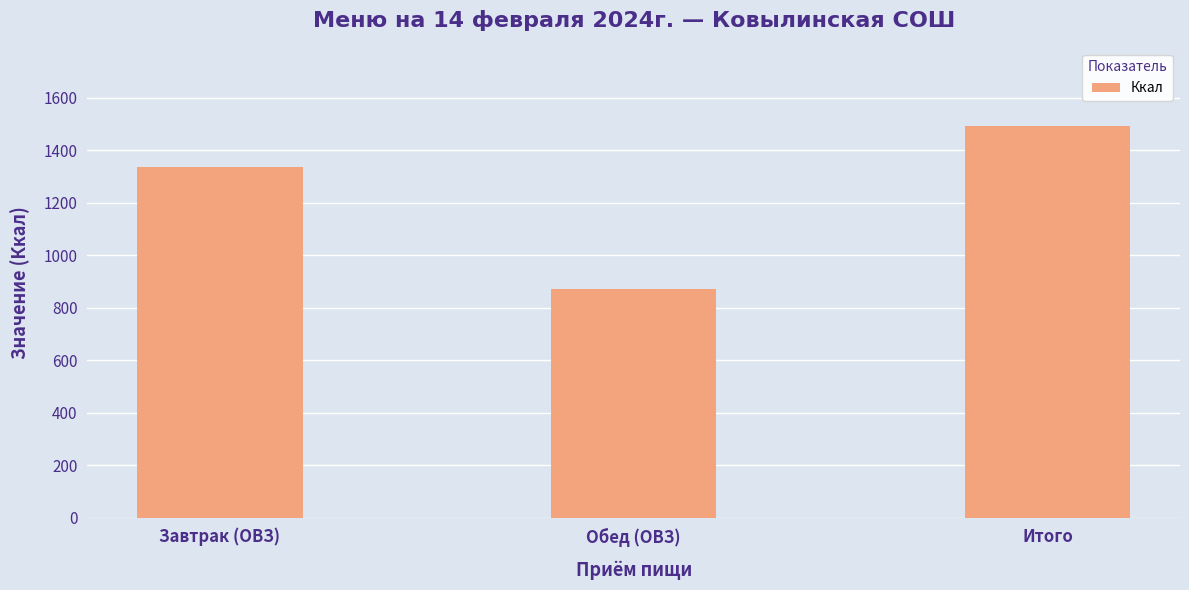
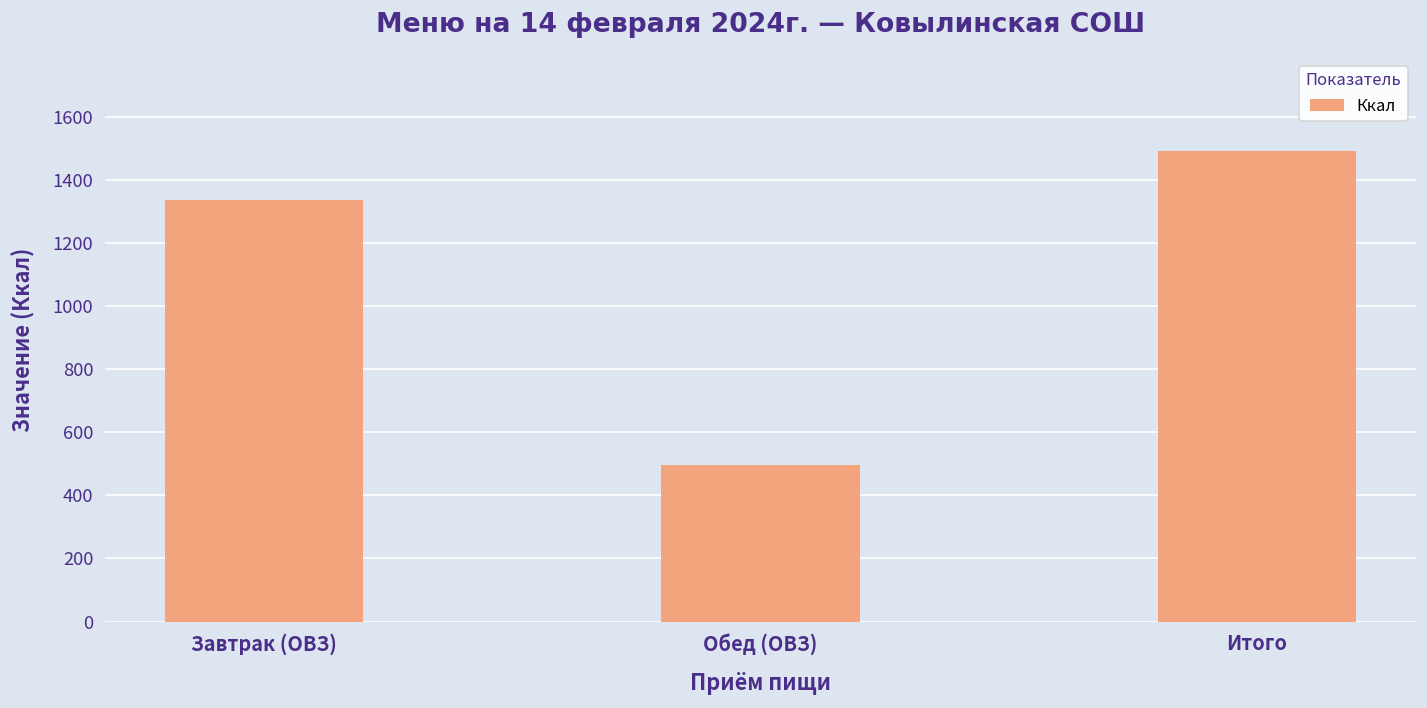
  {
    "Завтрак (ОВЗ)": 1340,
-   "Обед (ОВЗ)": 870,
+   "Обед (ОВЗ)": 500,
    "Итого": 1490
  }
